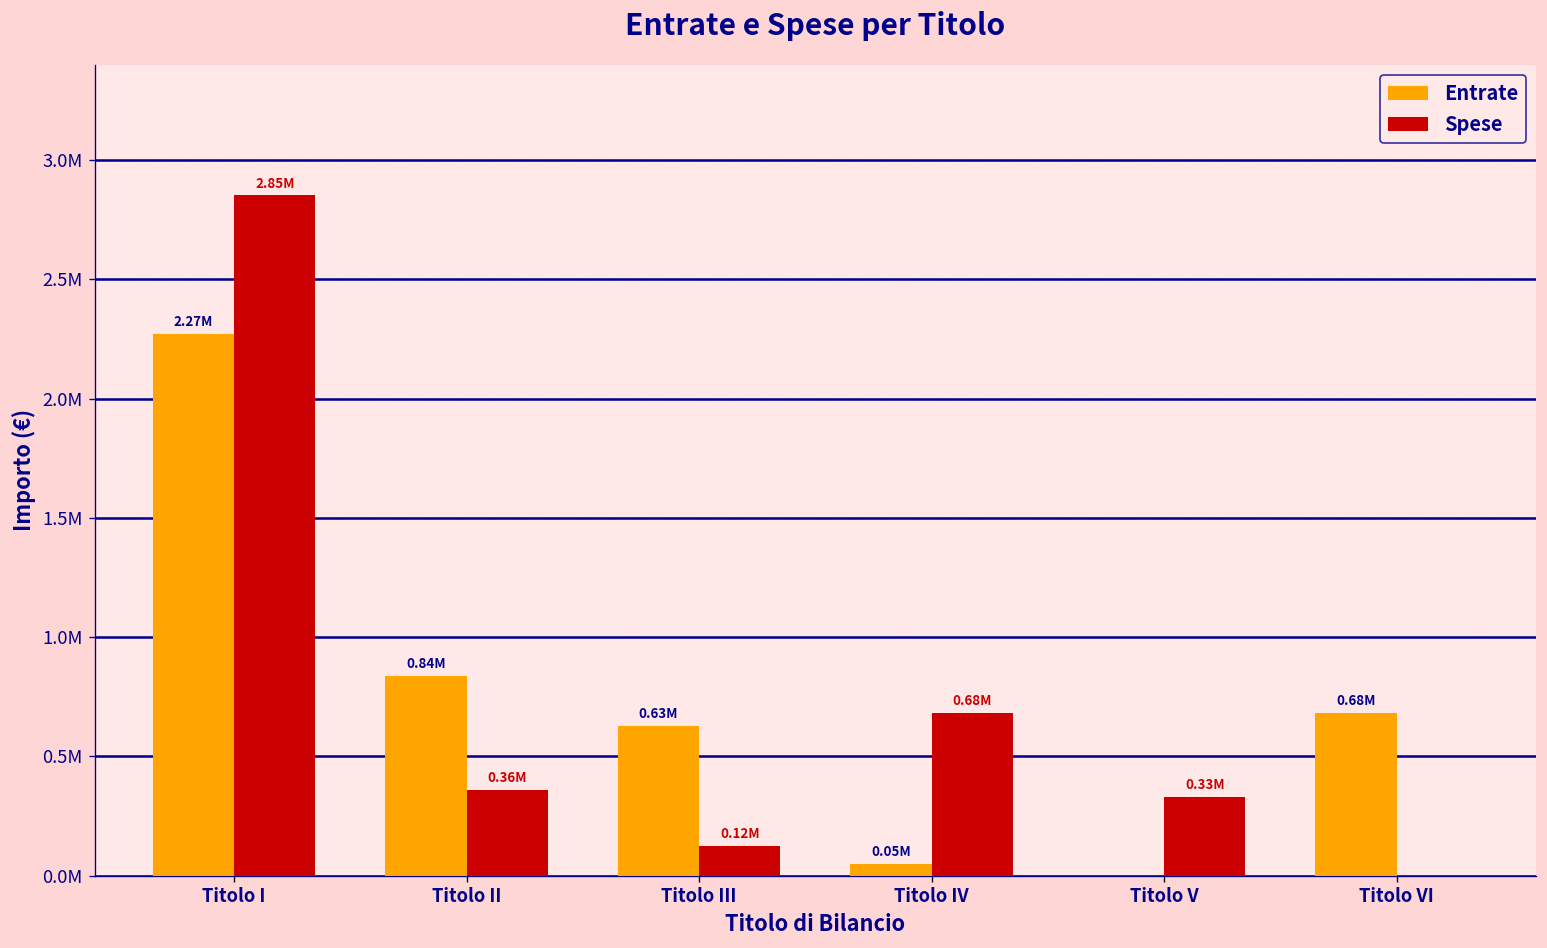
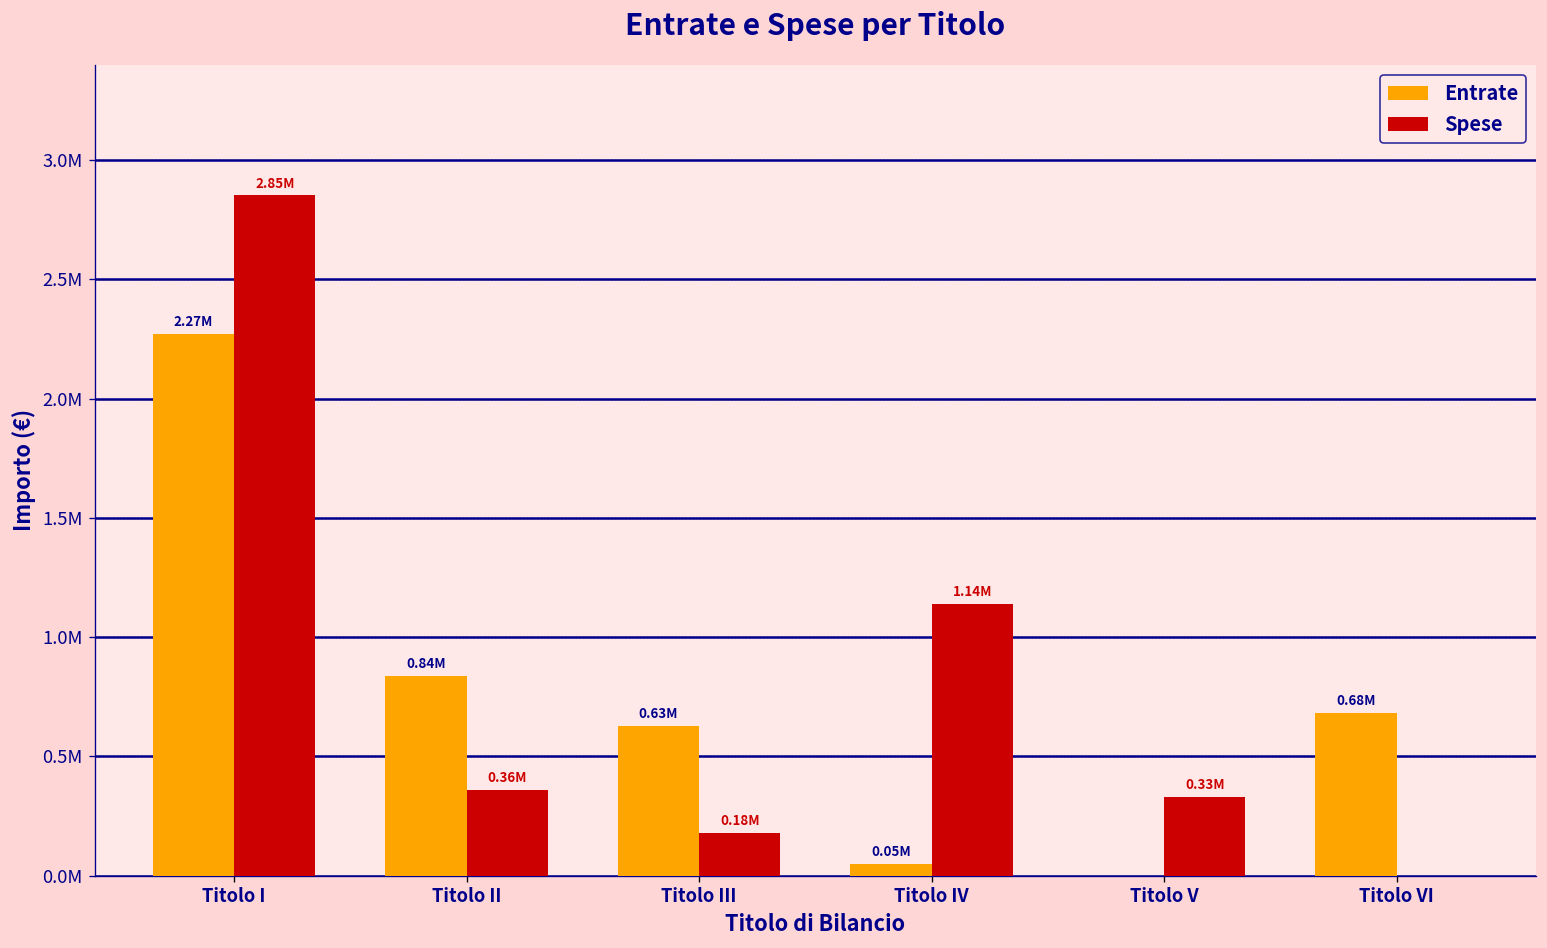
  {
    "Entrate": {
      "Titolo I": "2.27M",
      "Titolo II": "0.84M",
      "Titolo III": "0.63M",
      "Titolo IV": "0.05M",
      "Titolo VI": "0.68M"
    },
    "Spese": {
      "Titolo I": "2.85M",
      "Titolo II": "0.36M",
-     "Titolo III": "0.12M",
-     "Titolo IV": "0.68M",
+     "Titolo III": "0.18M",
+     "Titolo IV": "1.14M",
      "Titolo V": "0.33M"
    }
  }
